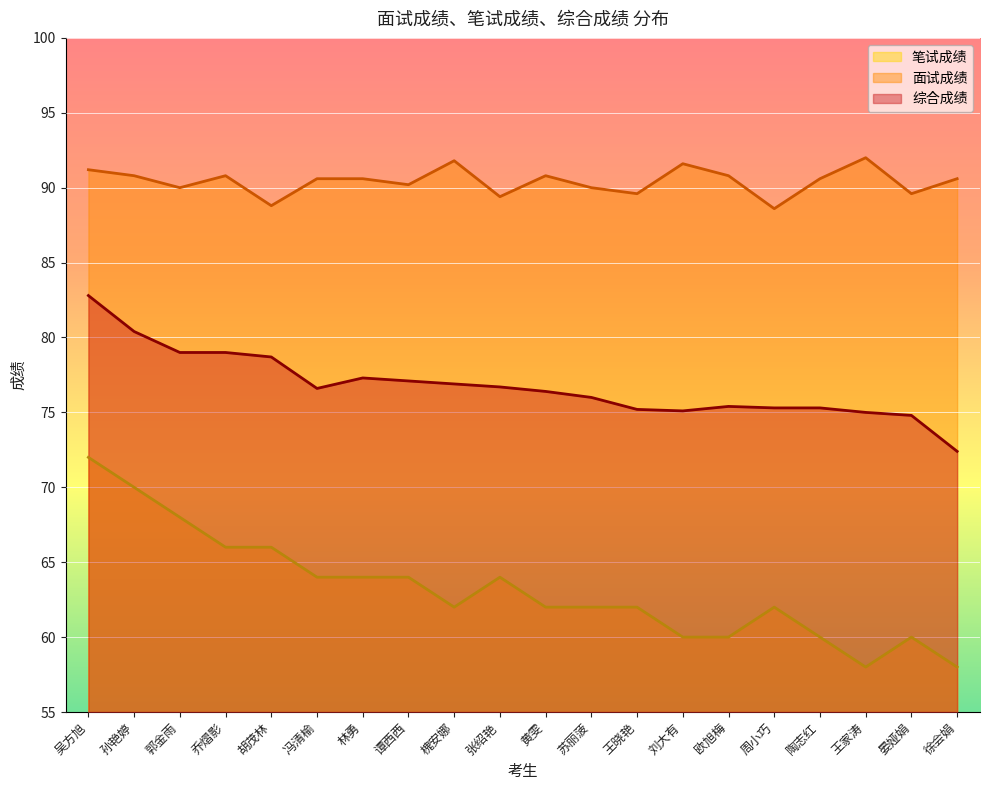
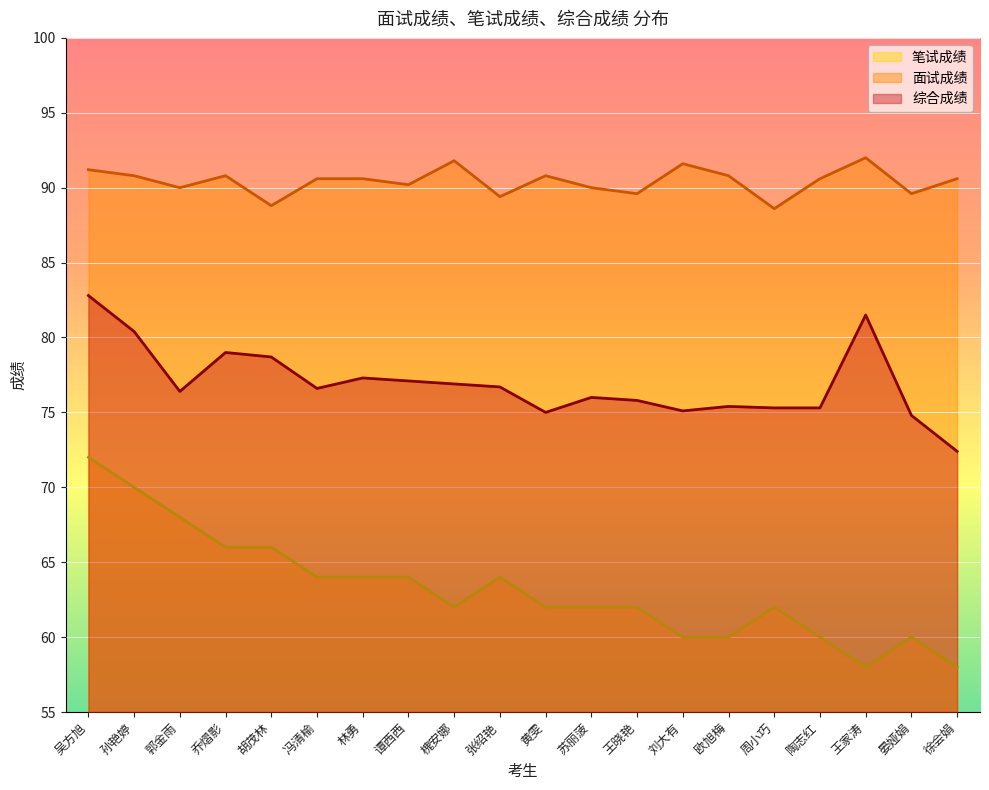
  {
    "综合成绩": {
      "吴方旭": 82.8,
      "孙艳婷": 80.4,
-     "郭金雨": 79.0,
+     "郭金雨": 76.4,
      "乔熠影": 79.0,
      "胡茂林": 78.7,
      "冯清榆": 76.6,
      "林勇": 77.3,
      "谭西西": 77.1,
      "槐安娜": 76.9,
      "张绍艳": 76.7,
-     "黄雯": 76.4,
+     "黄雯": 75.0,
      "苏丽菠": 76.0,
-     "王晓艳": 75.2,
+     "王晓艳": 75.8,
      "刘大有": 75.1,
      "欧旭梅": 75.4,
      "周小巧": 75.3,
      "陶志红": 75.3,
-     "王家涛": 75.0,
+     "王家涛": 81.5,
      "晏娅娟": 74.8,
      "徐会娟": 72.4
    }
  }
